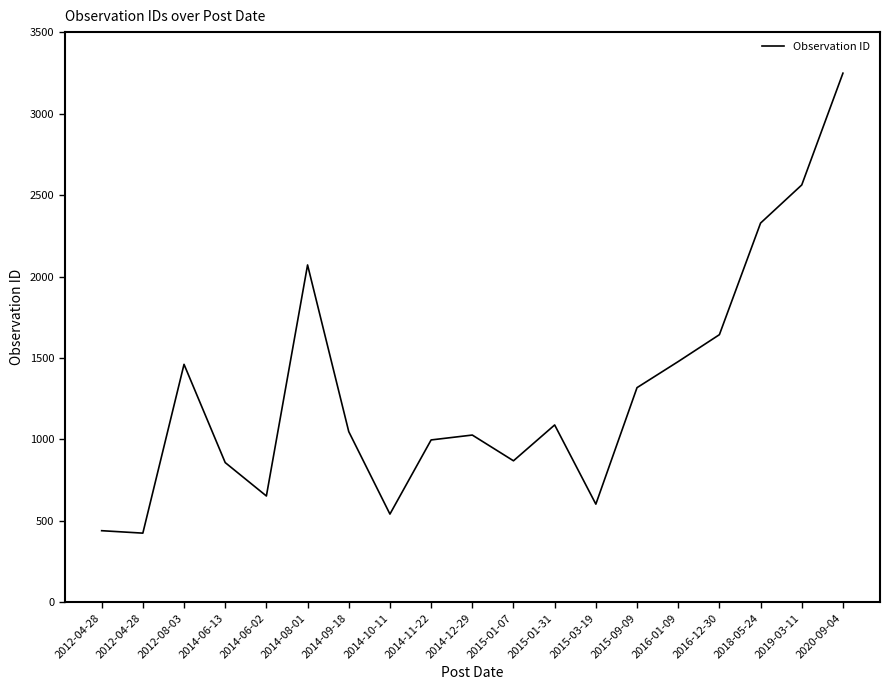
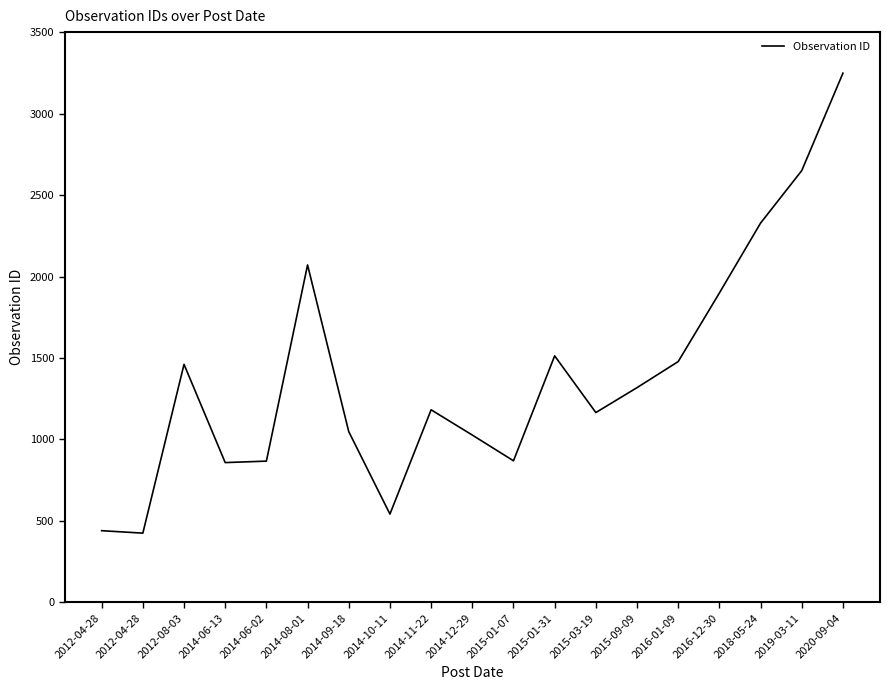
  {
    "2012-08-03": 1460,
    "2014-06-13": 860,
-   "2014-06-02": 650,
+   "2014-06-02": 870,
    "2014-08-01": 2070,
    "2014-09-18": 1050,
    "2014-10-11": 540,
-   "2014-11-22": 1000,
+   "2014-11-22": 1180,
    "2014-12-29": 1030,
    "2015-01-07": 870,
-   "2015-01-31": 1090,
-   "2015-03-19": 600,
+   "2015-01-31": 1510,
+   "2015-03-19": 1170,
    "2015-09-09": 1320,
    "2016-01-09": 1480,
-   "2016-12-30": 1640,
+   "2016-12-30": 1900,
    "2018-05-24": 2330,
-   "2019-03-11": 2560,
+   "2019-03-11": 2650,
    "2020-09-04": 3250
  }
